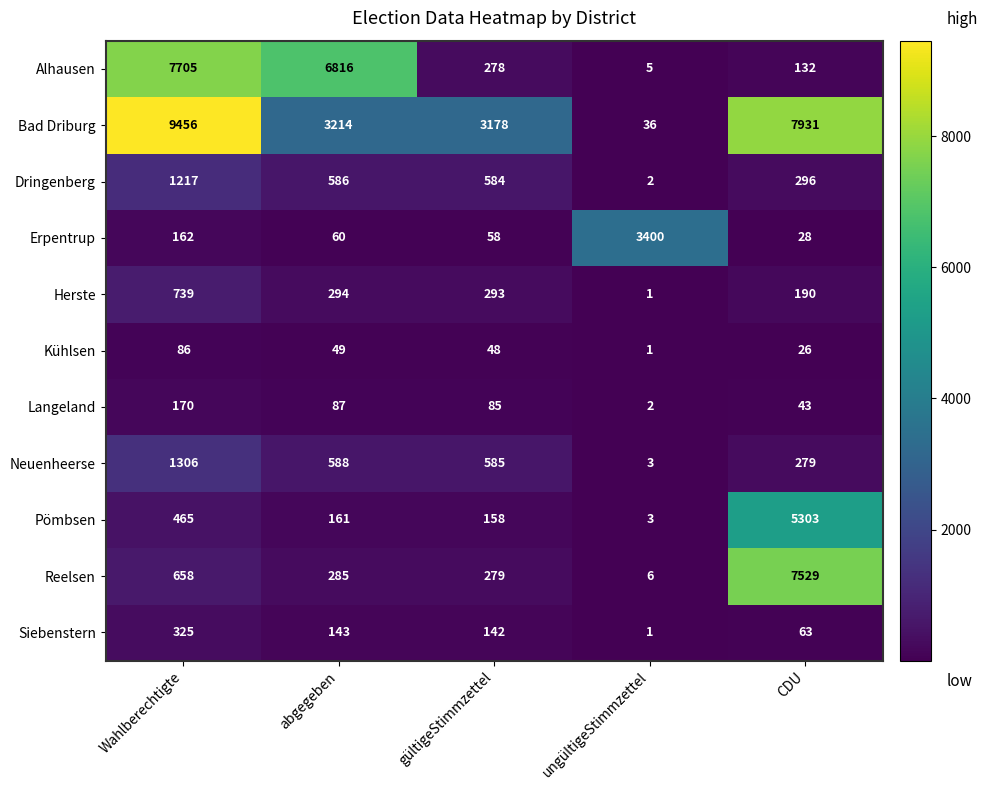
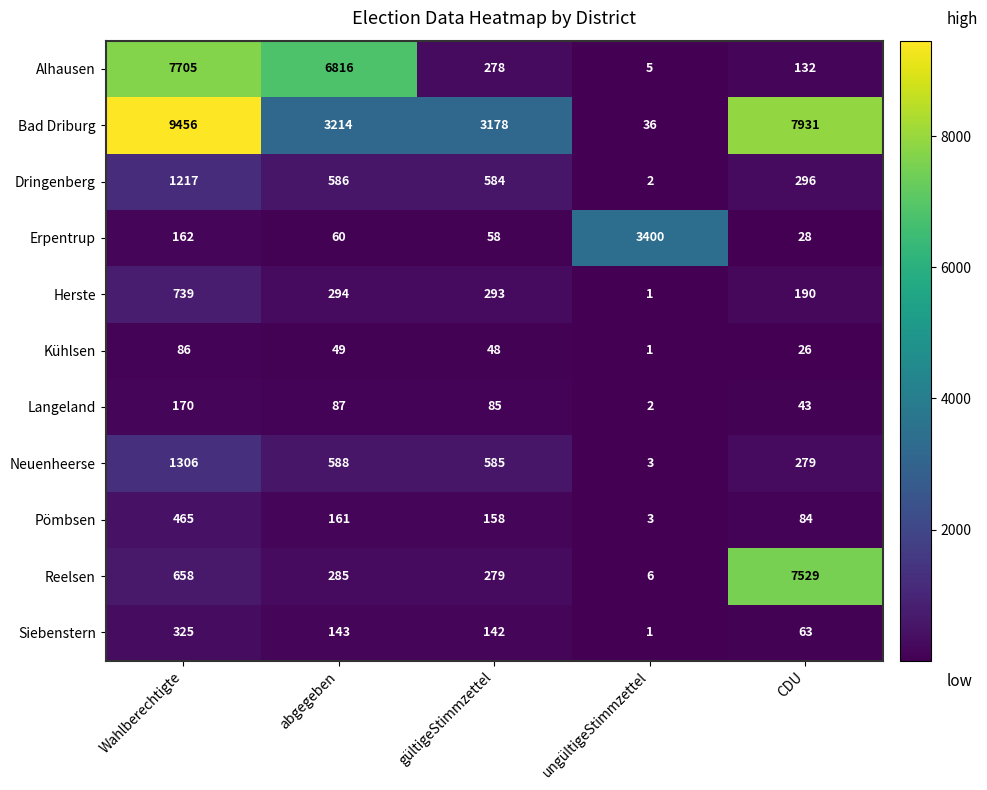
  {
    "Alhausen": {
      "Wahlberechtigte": 7705,
      "abgegeben": 6816,
      "gültigeStimmzettel": 278,
      "ungültigeStimmzettel": 5,
      "CDU": 132
    },
    "Bad Driburg": {
      "Wahlberechtigte": 9456,
      "abgegeben": 3214,
      "gültigeStimmzettel": 3178,
      "ungültigeStimmzettel": 36,
      "CDU": 7931
    },
    "Dringenberg": {
      "Wahlberechtigte": 1217,
      "abgegeben": 586,
      "gültigeStimmzettel": 584,
      "ungültigeStimmzettel": 2,
      "CDU": 296
    },
    "Erpentrup": {
      "Wahlberechtigte": 162,
      "abgegeben": 60,
      "gültigeStimmzettel": 58,
      "ungültigeStimmzettel": 3400,
      "CDU": 28
    },
    "Herste": {
      "Wahlberechtigte": 739,
      "abgegeben": 294,
      "gültigeStimmzettel": 293,
      "ungültigeStimmzettel": 1,
      "CDU": 190
    },
    "Kühlsen": {
      "Wahlberechtigte": 86,
      "abgegeben": 49,
      "gültigeStimmzettel": 48,
      "ungültigeStimmzettel": 1,
      "CDU": 26
    },
    "Langeland": {
      "Wahlberechtigte": 170,
      "abgegeben": 87,
      "gültigeStimmzettel": 85,
      "ungültigeStimmzettel": 2,
      "CDU": 43
    },
    "Neuenheerse": {
      "Wahlberechtigte": 1306,
      "abgegeben": 588,
      "gültigeStimmzettel": 585,
      "ungültigeStimmzettel": 3,
      "CDU": 279
    },
    "Pömbsen": {
      "Wahlberechtigte": 465,
      "abgegeben": 161,
      "gültigeStimmzettel": 158,
      "ungültigeStimmzettel": 3,
-     "CDU": 5303
+     "CDU": 84
    },
    "Reelsen": {
      "Wahlberechtigte": 658,
      "abgegeben": 285,
      "gültigeStimmzettel": 279,
      "ungültigeStimmzettel": 6,
      "CDU": 7529
    },
    "Siebenstern": {
      "Wahlberechtigte": 325,
      "abgegeben": 143,
      "gültigeStimmzettel": 142,
      "ungültigeStimmzettel": 1,
      "CDU": 63
    }
  }
